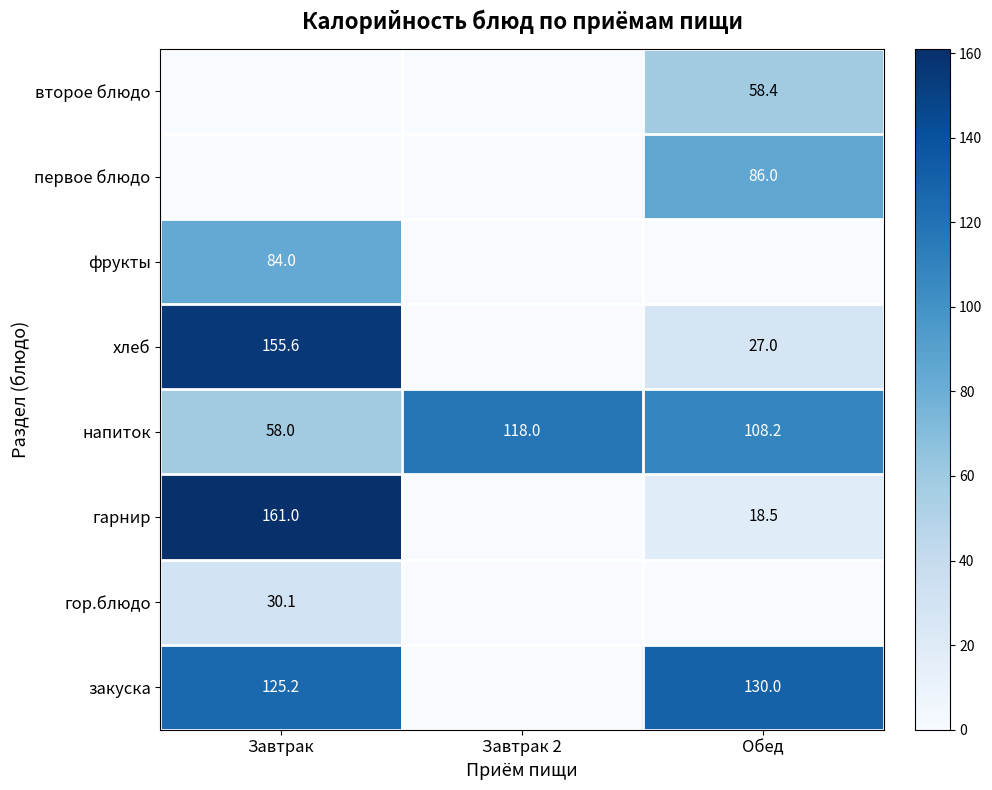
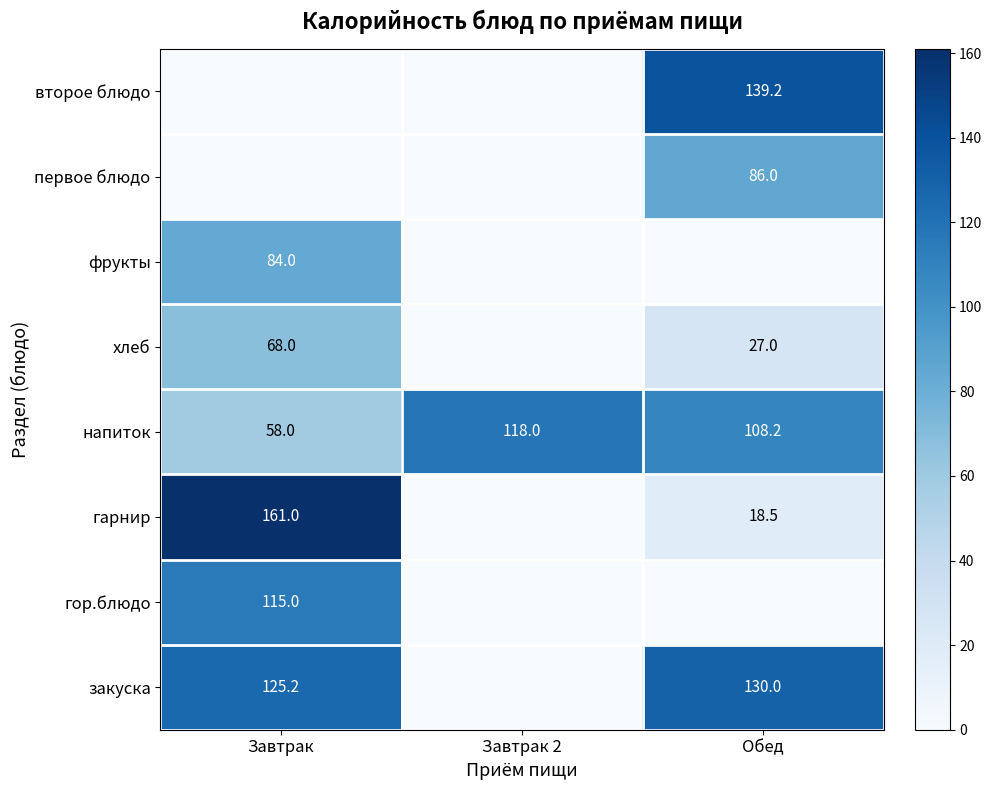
  {
    "второе блюдо": {
-     "Обед": 58.4
+     "Обед": 139.2
    },
    "первое блюдо": {
      "Обед": 86.0
    },
    "фрукты": {
      "Завтрак": 84.0
    },
    "хлеб": {
-     "Завтрак": 155.6,
+     "Завтрак": 68.0,
      "Обед": 27.0
    },
    "напиток": {
      "Завтрак": 58.0,
      "Завтрак 2": 118.0,
      "Обед": 108.2
    },
    "гарнир": {
      "Завтрак": 161.0,
      "Обед": 18.5
    },
    "гор.блюдо": {
-     "Завтрак": 30.1
+     "Завтрак": 115.0
    },
    "закуска": {
      "Завтрак": 125.2,
      "Обед": 130.0
    }
  }
